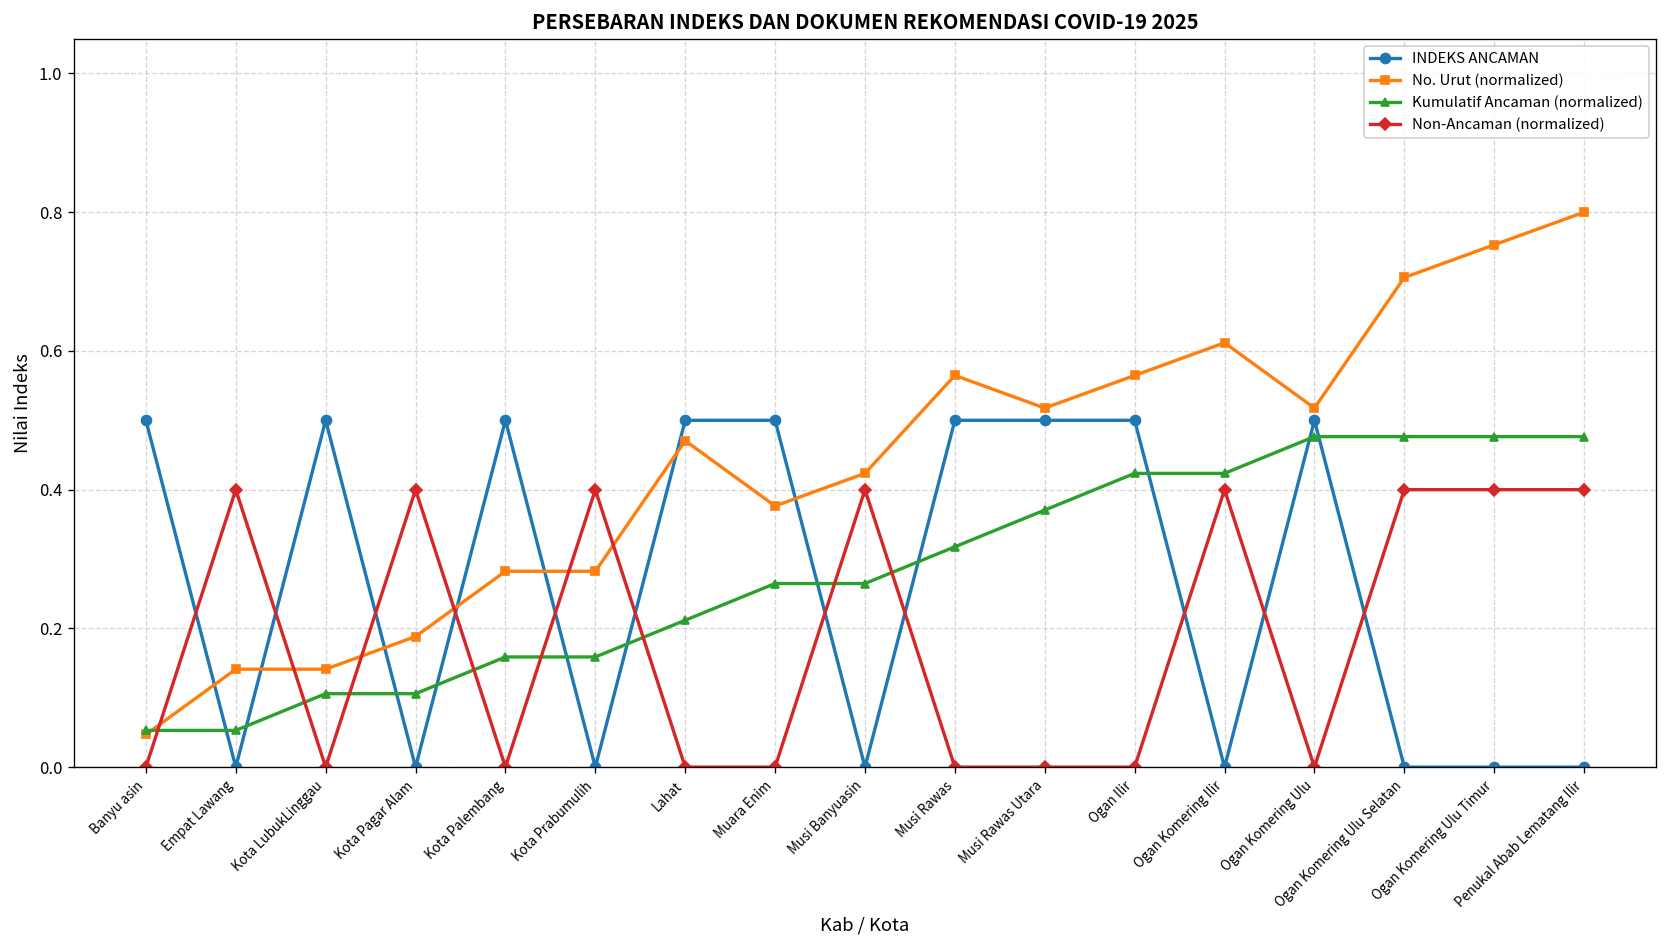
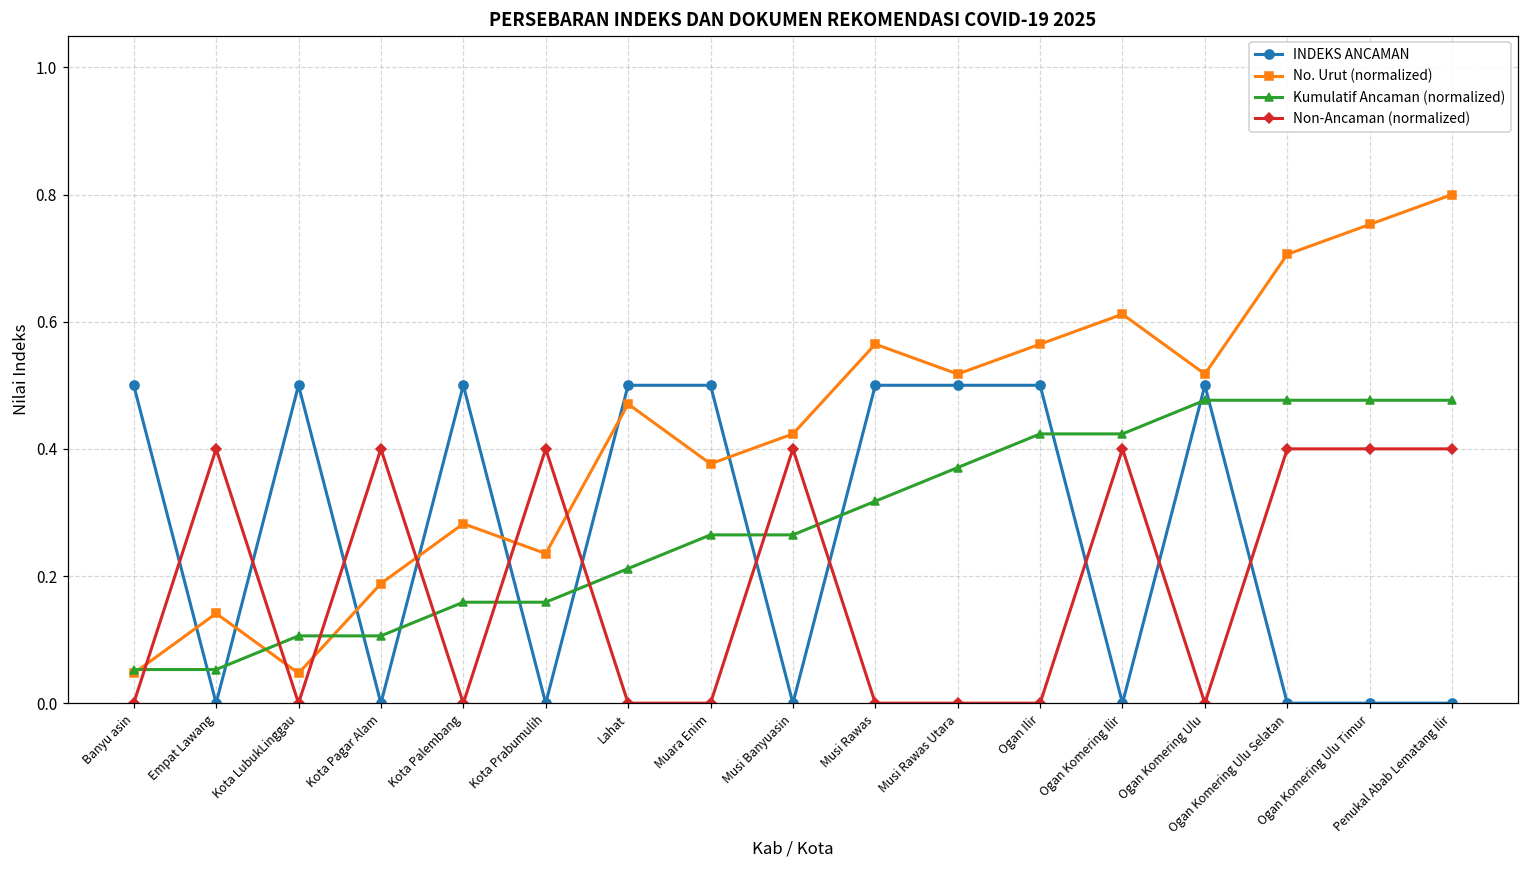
  {
    "INDEKS ANCAMAN": {
      "Banyu asin": 0.50,
      "Empat Lawang": 0.00,
      "Kota LubukLinggau": 0.50,
      "Kota Pagar Alam": 0.00,
      "Kota Palembang": 0.50,
      "Kota Prabumulih": 0.00,
      "Lahat": 0.50,
      "Muara Enim": 0.50,
      "Musi Banyuasin": 0.00,
      "Musi Rawas": 0.50,
      "Musi Rawas Utara": 0.50,
      "Ogan Ilir": 0.50,
      "Ogan Komering Ilir": 0.00,
      "Ogan Komering Ulu": 0.50,
      "Ogan Komering Ulu Selatan": 0.00,
      "Ogan Komering Ulu Timur": 0.00,
      "Penukal Abab Lematang Ilir": 0.00
    },
    "No. Urut (normalized)": {
      "Banyu asin": 0.05,
      "Empat Lawang": 0.14,
-     "Kota LubukLinggau": 0.14,
+     "Kota LubukLinggau": 0.05,
      "Kota Pagar Alam": 0.19,
      "Kota Palembang": 0.28,
-     "Kota Prabumulih": 0.28,
+     "Kota Prabumulih": 0.24,
      "Lahat": 0.47,
      "Muara Enim": 0.38,
      "Musi Banyuasin": 0.42,
      "Musi Rawas": 0.56,
      "Musi Rawas Utara": 0.52,
      "Ogan Ilir": 0.56,
      "Ogan Komering Ilir": 0.61,
      "Ogan Komering Ulu": 0.52,
      "Ogan Komering Ulu Selatan": 0.71,
      "Ogan Komering Ulu Timur": 0.75,
      "Penukal Abab Lematang Ilir": 0.80
    },
    "Kumulatif Ancaman (normalized)": {
      "Banyu asin": 0.05,
      "Empat Lawang": 0.05,
      "Kota LubukLinggau": 0.11,
      "Kota Pagar Alam": 0.11,
      "Kota Palembang": 0.16,
      "Kota Prabumulih": 0.16,
      "Lahat": 0.21,
      "Muara Enim": 0.26,
      "Musi Banyuasin": 0.26,
      "Musi Rawas": 0.32,
      "Musi Rawas Utara": 0.37,
      "Ogan Ilir": 0.42,
      "Ogan Komering Ilir": 0.42,
      "Ogan Komering Ulu": 0.48,
      "Ogan Komering Ulu Selatan": 0.48,
      "Ogan Komering Ulu Timur": 0.48,
      "Penukal Abab Lematang Ilir": 0.48
    },
    "Non-Ancaman (normalized)": {
      "Banyu asin": 0.00,
      "Empat Lawang": 0.40,
      "Kota LubukLinggau": 0.00,
      "Kota Pagar Alam": 0.40,
      "Kota Palembang": 0.00,
      "Kota Prabumulih": 0.40,
      "Lahat": 0.00,
      "Muara Enim": 0.00,
      "Musi Banyuasin": 0.40,
      "Musi Rawas": 0.00,
      "Musi Rawas Utara": 0.00,
      "Ogan Ilir": 0.00,
      "Ogan Komering Ilir": 0.40,
      "Ogan Komering Ulu": 0.00,
      "Ogan Komering Ulu Selatan": 0.40,
      "Ogan Komering Ulu Timur": 0.40,
      "Penukal Abab Lematang Ilir": 0.40
    }
  }
